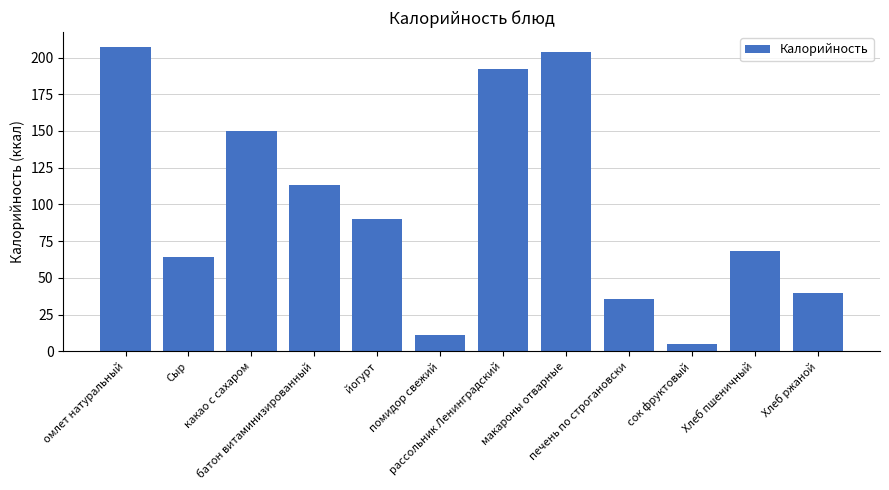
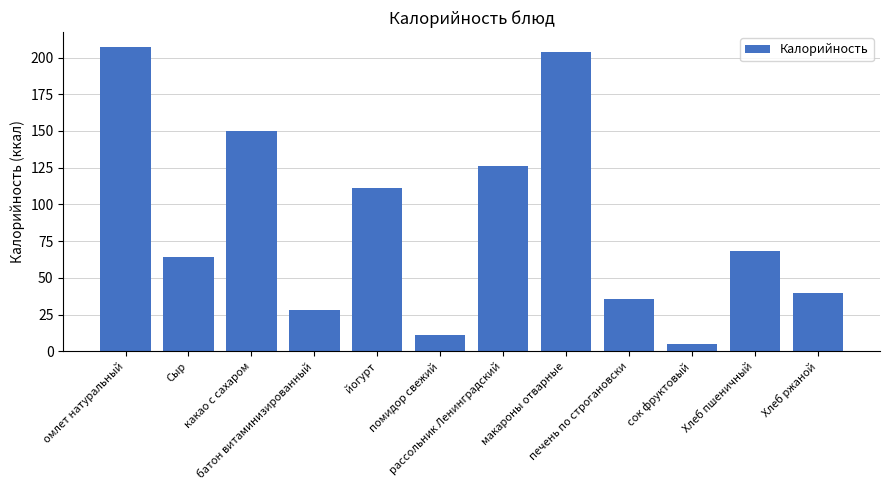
  {
    "омлет натуральный": 207,
    "Сыр": 64,
    "какао с сахаром": 150,
-   "батон витаминизированный": 113,
-   "йогурт": 90,
+   "батон витаминизированный": 28,
+   "йогурт": 111,
    "помидор свежий": 11,
-   "рассольник Ленинградский": 192,
+   "рассольник Ленинградский": 126,
    "макароны отварные": 204,
    "печень по строгановски": 36,
    "сок фруктовый": 5,
    "Хлеб пшеничный": 68,
    "Хлеб ржаной": 40
  }
